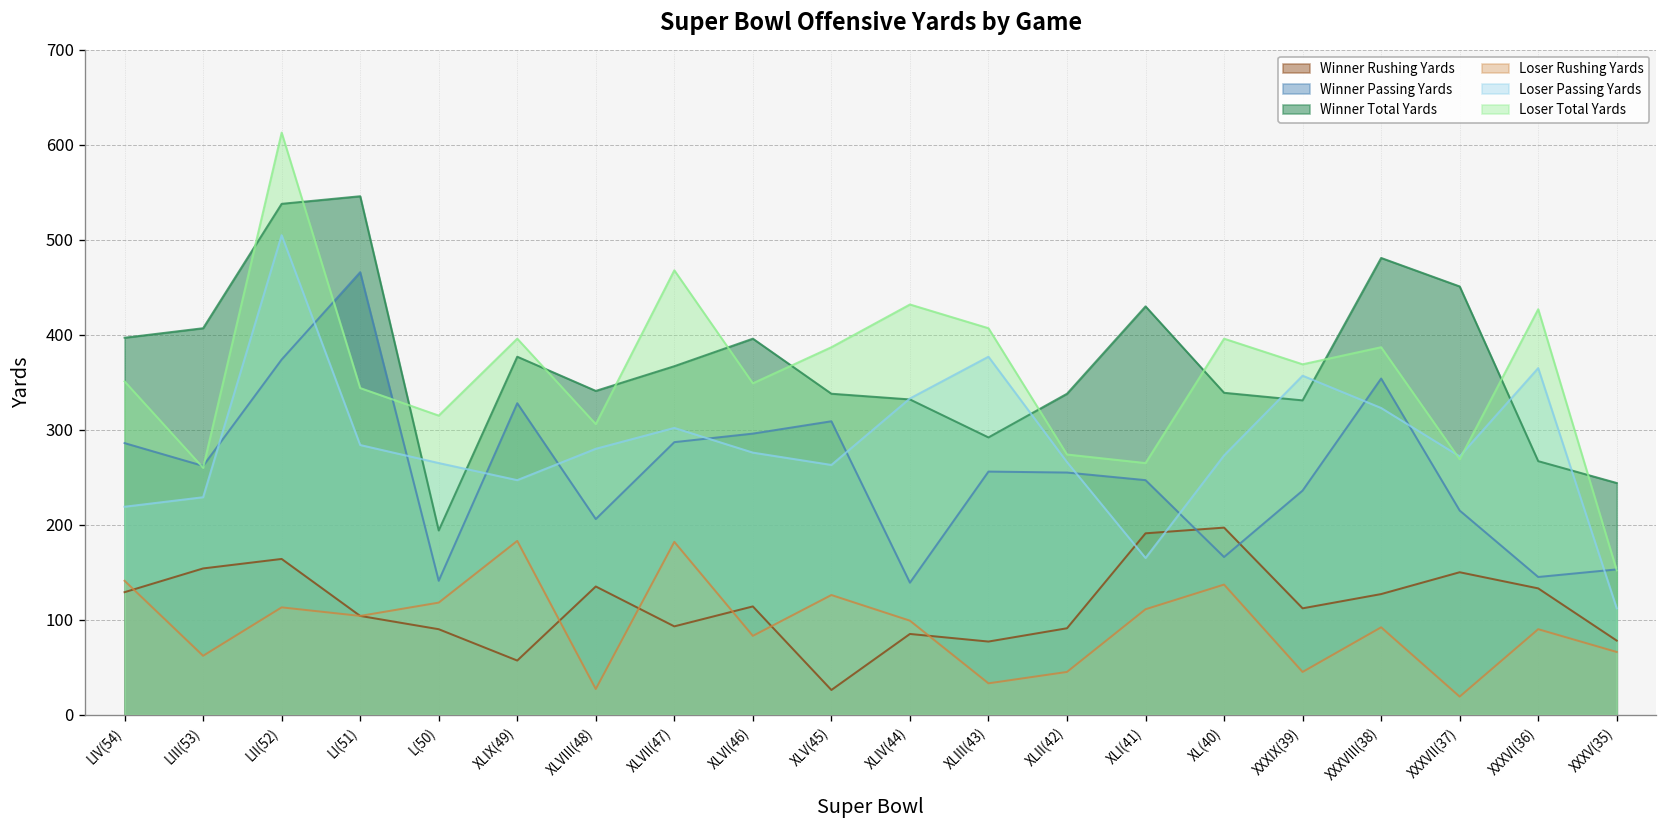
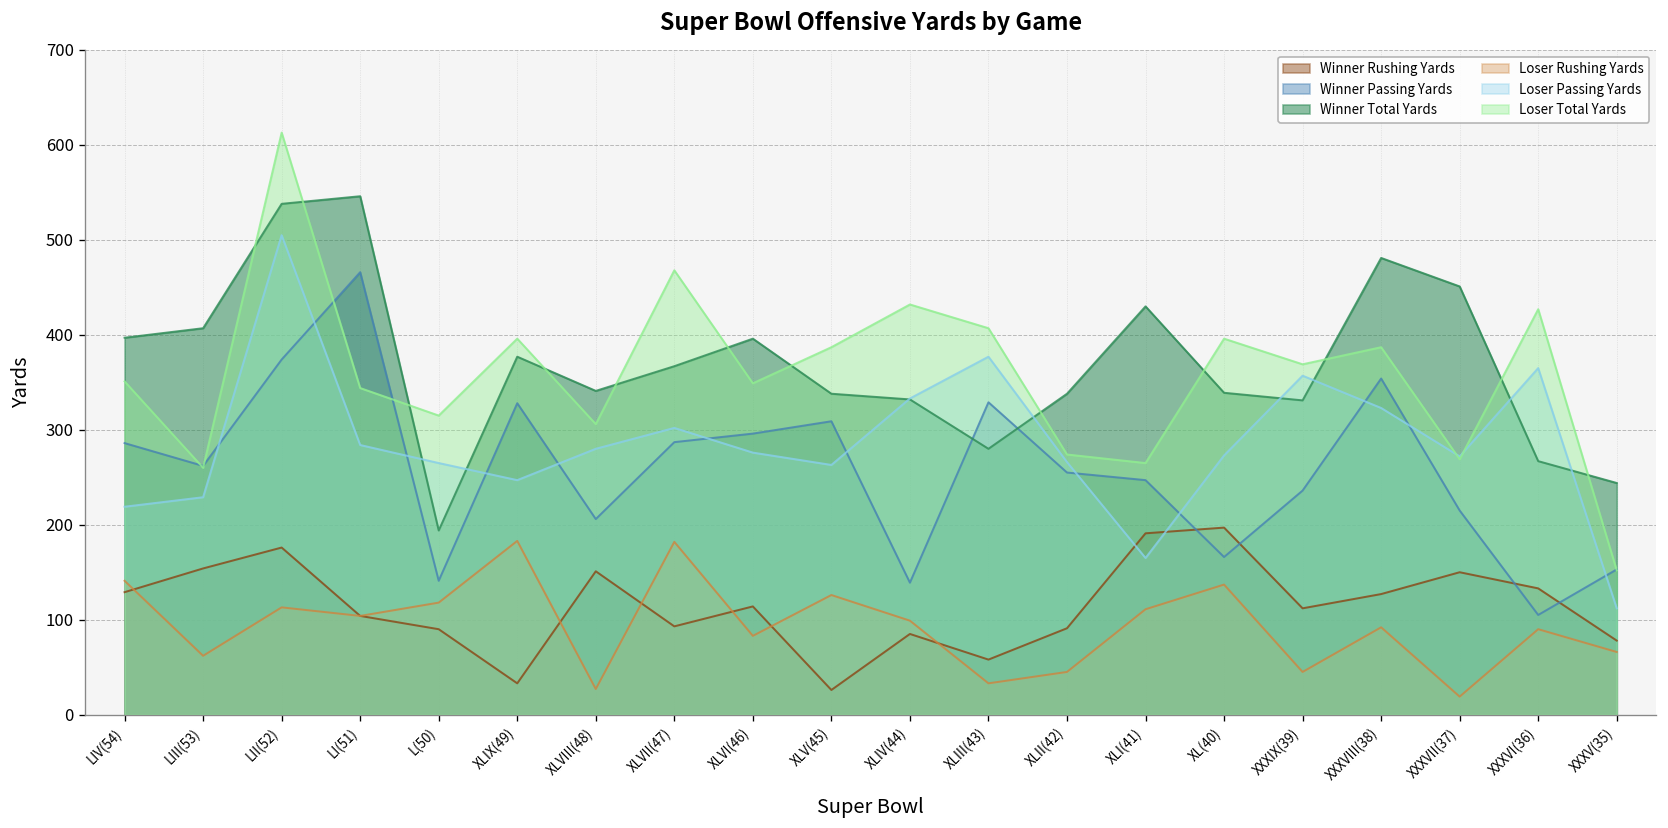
  {
    "Winner Rushing Yards": {
      "LIV(54)": 130,
      "LIII(53)": 150,
-     "LII(52)": 160,
+     "LII(52)": 180,
      "L(50)": 90,
-     "XLIX(49)": 60,
-     "XLVIII(48)": 140,
+     "XLIX(49)": 30,
+     "XLVIII(48)": 150,
      "XLVII(47)": 90,
      "XLVI(46)": 110,
      "XLV(45)": 30,
      "XLIV(44)": 90,
-     "XLIII(43)": 80,
+     "XLIII(43)": 60,
      "XLII(42)": 90,
      "XLI(41)": 190,
      "XL(40)": 200,
      "XXXIX(39)": 110,
      "XXXVIII(38)": 130,
      "XXXVII(37)": 150,
      "XXXVI(36)": 130,
      "XXXV(35)": 80
    },
    "Winner Passing Yards": {
      "LIV(54)": 290,
      "LII(52)": 370,
      "LI(51)": 470,
      "L(50)": 140,
      "XLIX(49)": 330,
      "XLVIII(48)": 210,
      "XLVII(47)": 290,
      "XLVI(46)": 300,
      "XLV(45)": 310,
      "XLIV(44)": 140,
-     "XLIII(43)": 260,
+     "XLIII(43)": 330,
      "XLII(42)": 260,
      "XLI(41)": 250,
      "XL(40)": 170,
      "XXXIX(39)": 240,
      "XXXVIII(38)": 350,
      "XXXVII(37)": 220,
-     "XXXVI(36)": 150
+     "XXXVI(36)": 110
    },
    "Winner Total Yards": {
      "LIV(54)": 400,
      "LIII(53)": 410,
      "LII(52)": 540,
      "LI(51)": 550,
      "L(50)": 190,
      "XLIX(49)": 380,
      "XLVIII(48)": 340,
      "XLVII(47)": 370,
      "XLVI(46)": 400,
      "XLV(45)": 340,
-     "XLIII(43)": 290,
+     "XLIII(43)": 280,
      "XLII(42)": 340,
      "XLI(41)": 430,
      "XL(40)": 340,
      "XXXIX(39)": 330,
      "XXXVIII(38)": 480,
      "XXXVII(37)": 450,
      "XXXVI(36)": 270,
      "XXXV(35)": 240
    },
    "Loser Rushing Yards": {
      "LIV(54)": 140,
      "LIII(53)": 60,
      "LII(52)": 110,
      "L(50)": 120,
      "XLIX(49)": 180,
      "XLVIII(48)": 30,
      "XLVII(47)": 180,
      "XLVI(46)": 80,
      "XLV(45)": 130,
      "XLIV(44)": 100,
      "XLIII(43)": 30,
      "XLII(42)": 50,
      "XLI(41)": 110,
      "XL(40)": 140,
      "XXXIX(39)": 50,
      "XXXVIII(38)": 90,
      "XXXVII(37)": 20,
      "XXXVI(36)": 90,
      "XXXV(35)": 70
    }
  }
